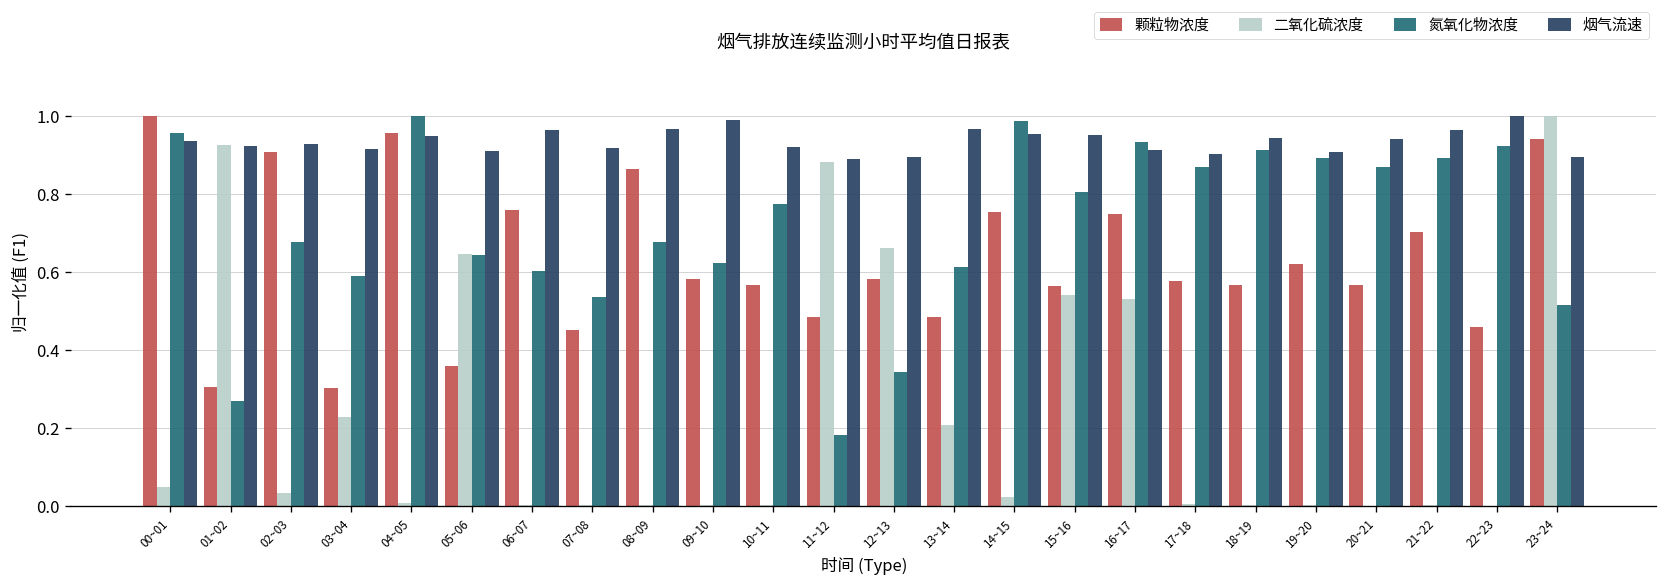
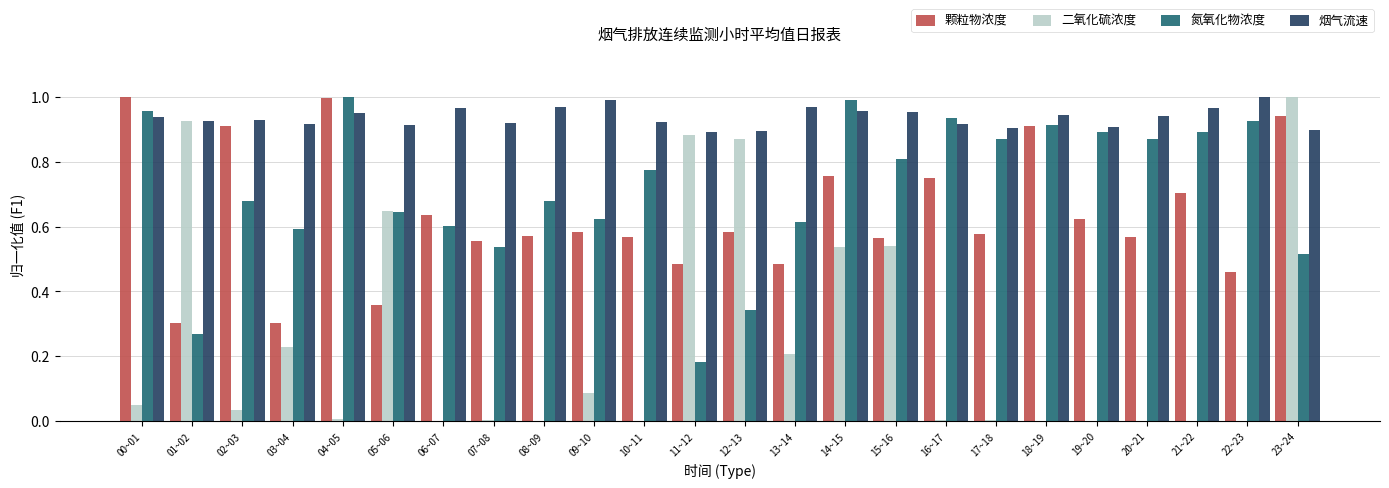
  {
    "颗粒物浓度": {
      "00~01": 1.00,
      "01~02": 0.30,
      "02~03": 0.91,
      "03~04": 0.30,
-     "04~05": 0.96,
+     "04~05": 1.00,
      "05~06": 0.36,
-     "06~07": 0.76,
-     "07~08": 0.45,
-     "08~09": 0.86,
+     "06~07": 0.64,
+     "07~08": 0.56,
+     "08~09": 0.57,
      "09~10": 0.58,
      "10~11": 0.57,
      "11~12": 0.49,
      "12~13": 0.58,
      "13~14": 0.48,
      "14~15": 0.76,
      "15~16": 0.57,
      "16~17": 0.75,
      "17~18": 0.58,
-     "18~19": 0.57,
+     "18~19": 0.91,
      "19~20": 0.62,
      "20~21": 0.57,
      "21~22": 0.70,
      "22~23": 0.46,
      "23~24": 0.94
    },
    "二氧化硫浓度": {
      "00~01": 0.05,
      "01~02": 0.93,
      "02~03": 0.03,
      "03~04": 0.23,
      "04~05": 0.01,
      "05~06": 0.65,
-     "09~10": 0.00,
+     "09~10": 0.09,
      "11~12": 0.88,
-     "12~13": 0.66,
+     "12~13": 0.87,
      "13~14": 0.21,
-     "14~15": 0.02,
+     "14~15": 0.54,
      "15~16": 0.54,
-     "16~17": 0.53,
+     "16~17": 0.00,
      "23~24": 1.00
    }
  }
